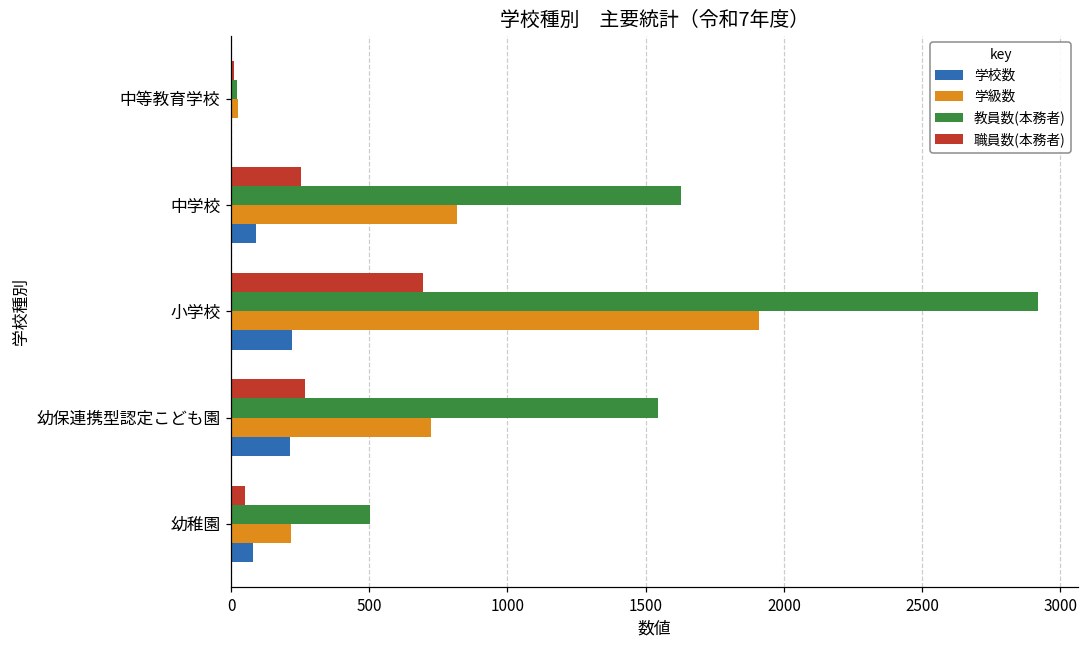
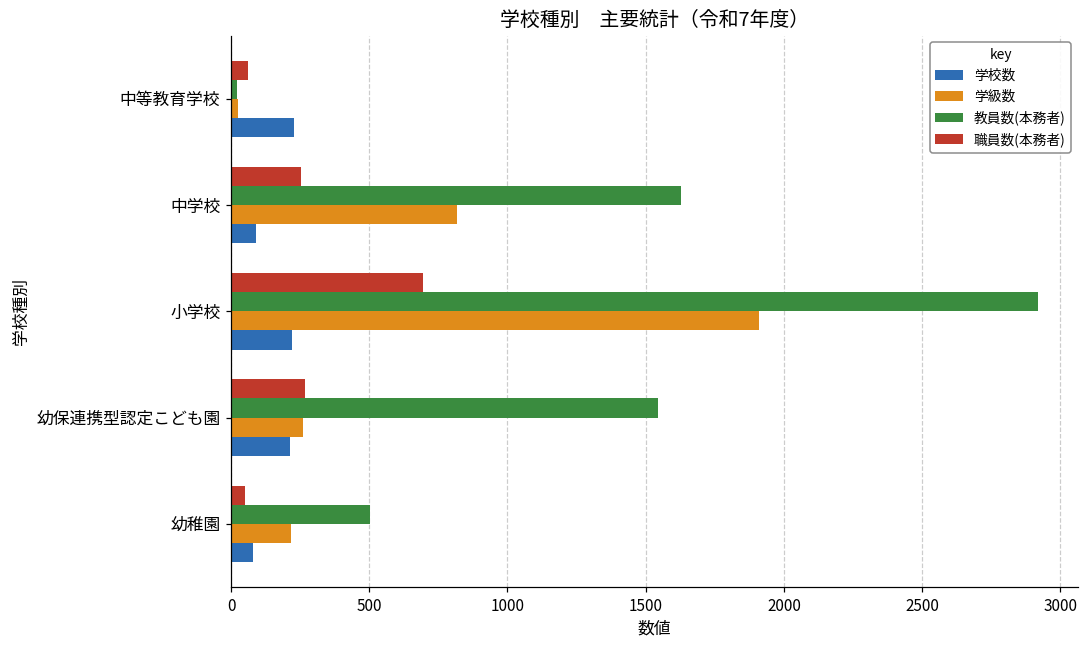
  {
    "学校数": {
-     "中等教育学校": 0,
+     "中等教育学校": 230,
      "中学校": 90,
      "小学校": 220,
      "幼保連携型認定こども園": 210,
      "幼稚園": 80
    },
    "学級数": {
      "中等教育学校": 20,
      "中学校": 820,
      "小学校": 1910,
-     "幼保連携型認定こども園": 720,
+     "幼保連携型認定こども園": 260,
      "幼稚園": 220
    },
    "教員数(本務者)": {
      "中等教育学校": 20,
      "中学校": 1630,
      "小学校": 2920,
      "幼保連携型認定こども園": 1540,
      "幼稚園": 500
    },
    "職員数(本務者)": {
-     "中等教育学校": 10,
+     "中等教育学校": 60,
      "中学校": 250,
      "小学校": 700,
      "幼保連携型認定こども園": 270,
      "幼稚園": 50
    }
  }
